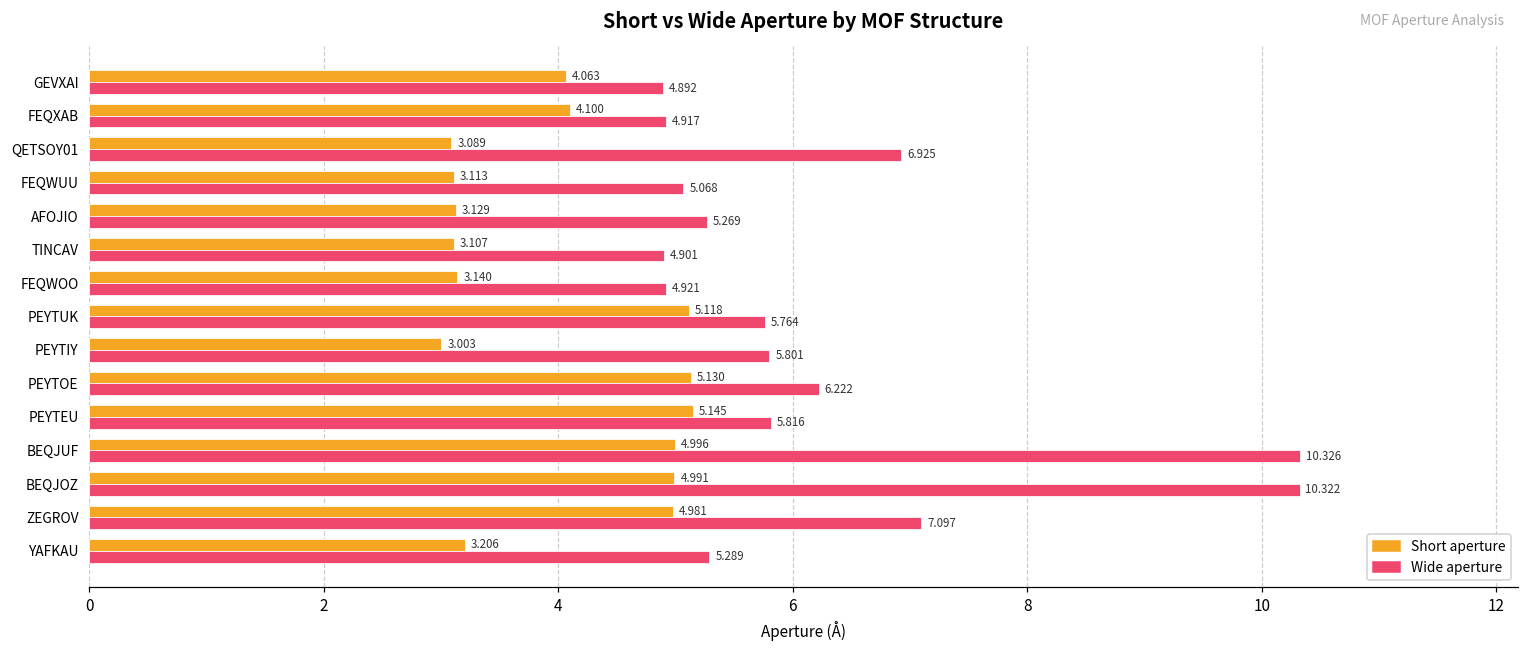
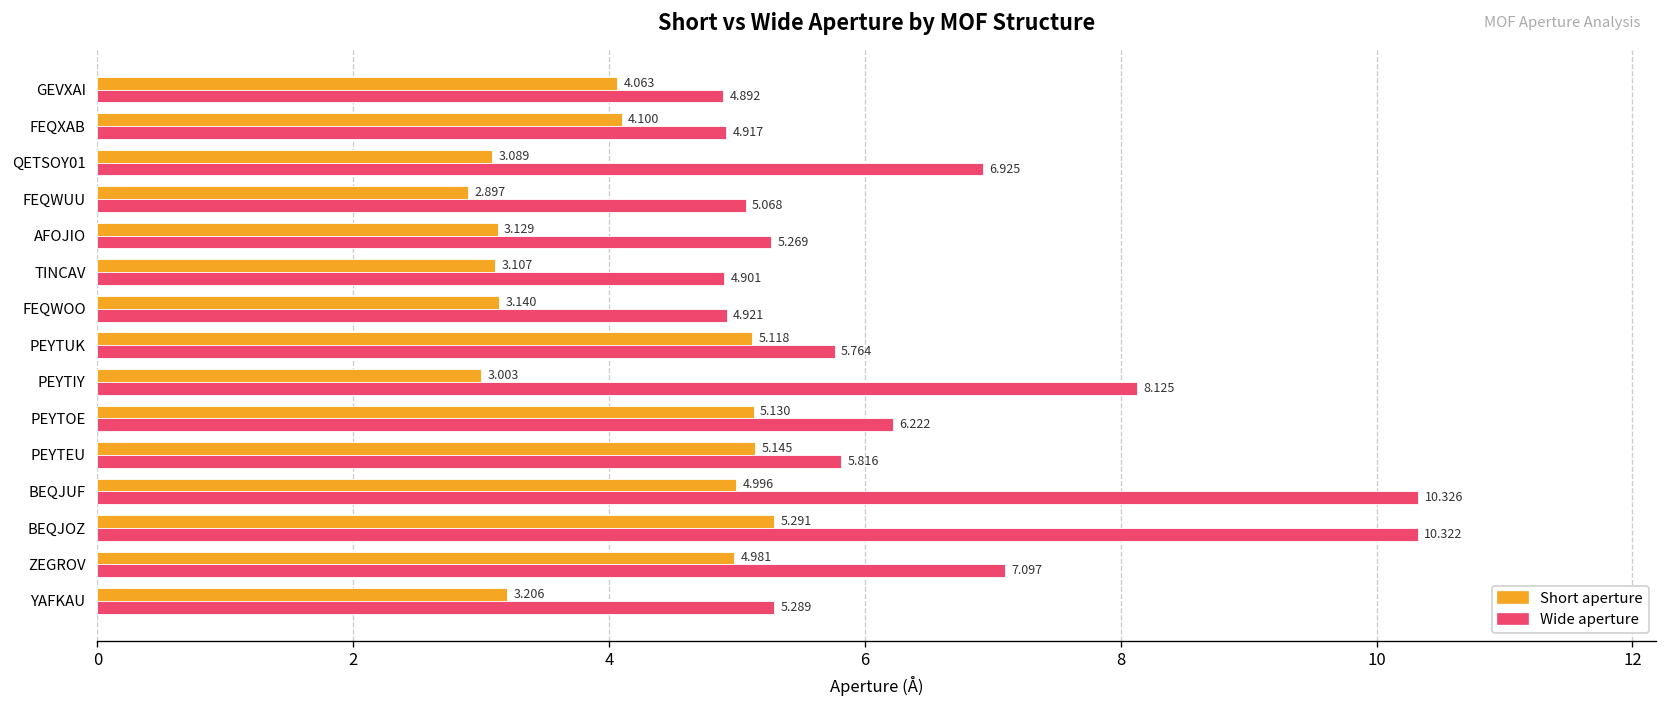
  {
    "Short aperture": {
      "GEVXAI": 4.063,
      "FEQXAB": 4.100,
      "QETSOY01": 3.089,
-     "FEQWUU": 3.113,
+     "FEQWUU": 2.897,
      "AFOJIO": 3.129,
      "TINCAV": 3.107,
      "FEQWOO": 3.140,
      "PEYTUK": 5.118,
      "PEYTIY": 3.003,
      "PEYTOE": 5.130,
      "PEYTEU": 5.145,
      "BEQJUF": 4.996,
-     "BEQJOZ": 4.991,
+     "BEQJOZ": 5.291,
      "ZEGROV": 4.981,
      "YAFKAU": 3.206
    },
    "Wide aperture": {
      "GEVXAI": 4.892,
      "FEQXAB": 4.917,
      "QETSOY01": 6.925,
      "FEQWUU": 5.068,
      "AFOJIO": 5.269,
      "TINCAV": 4.901,
      "FEQWOO": 4.921,
      "PEYTUK": 5.764,
-     "PEYTIY": 5.801,
+     "PEYTIY": 8.125,
      "PEYTOE": 6.222,
      "PEYTEU": 5.816,
      "BEQJUF": 10.326,
      "BEQJOZ": 10.322,
      "ZEGROV": 7.097,
      "YAFKAU": 5.289
    }
  }
